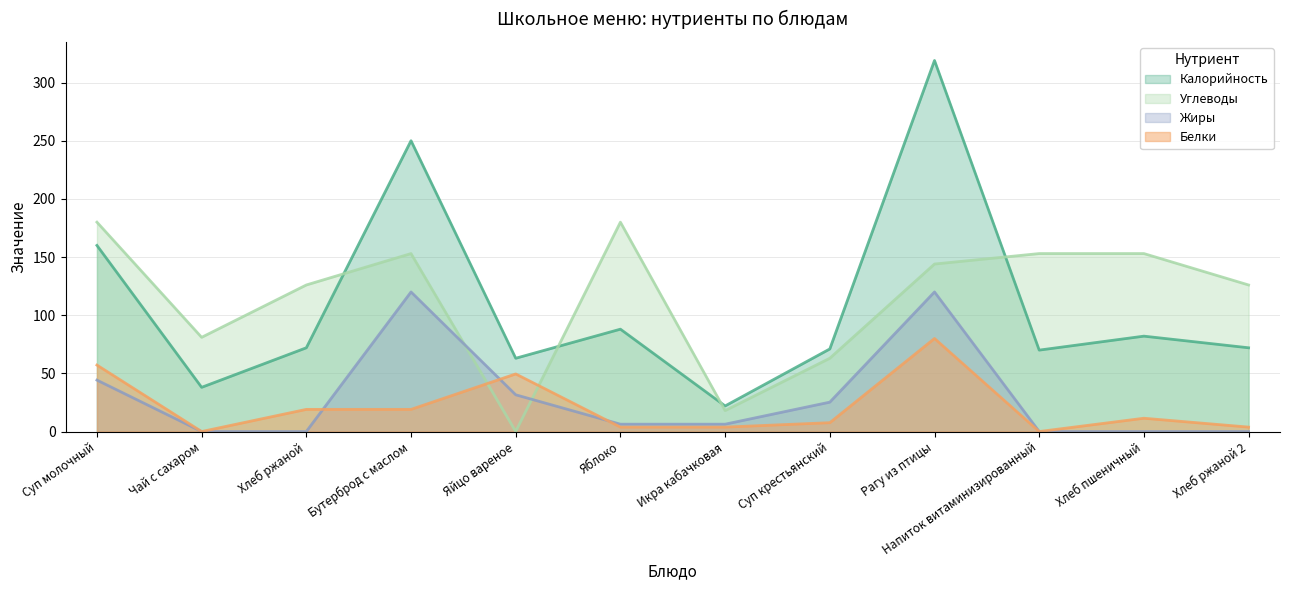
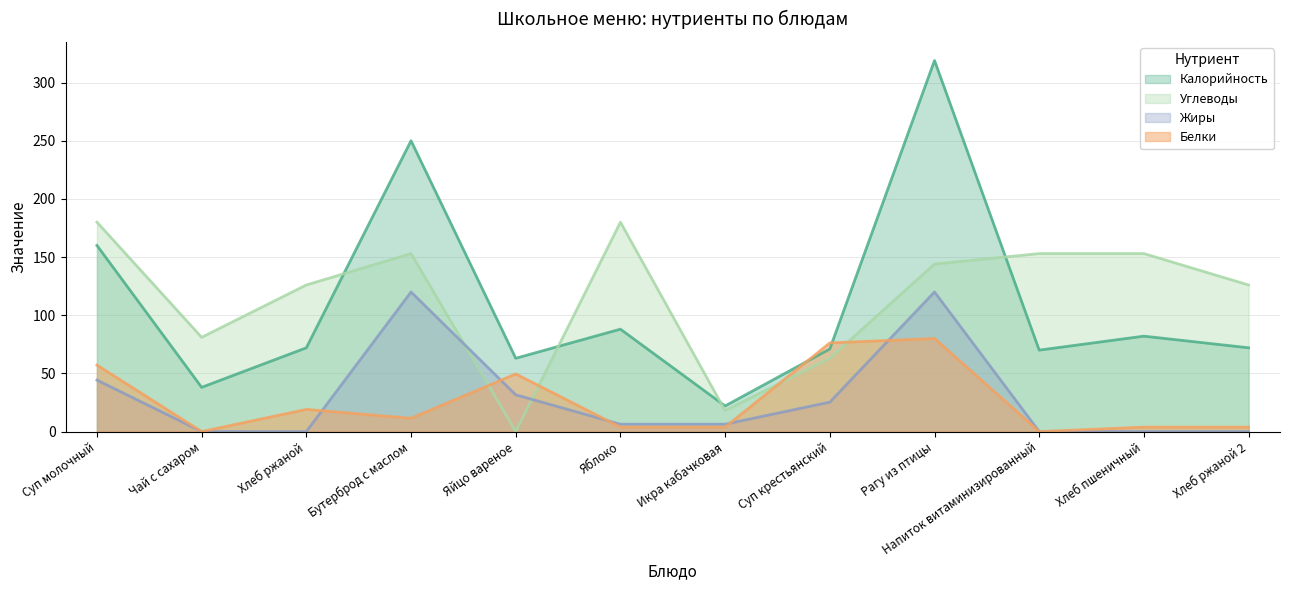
  {
    "Белки": {
      "Суп молочный": 57,
      "Хлеб ржаной": 19,
-     "Бутерброд с маслом": 19,
+     "Бутерброд с маслом": 11,
      "Яйцо вареное": 50,
      "Яблоко": 4,
      "Икра кабачковая": 4,
-     "Суп крестьянский": 8,
+     "Суп крестьянский": 76,
      "Рагу из птицы": 80,
-     "Хлеб пшеничный": 11,
+     "Хлеб пшеничный": 4,
      "Хлеб ржаной 2": 4
    }
  }
